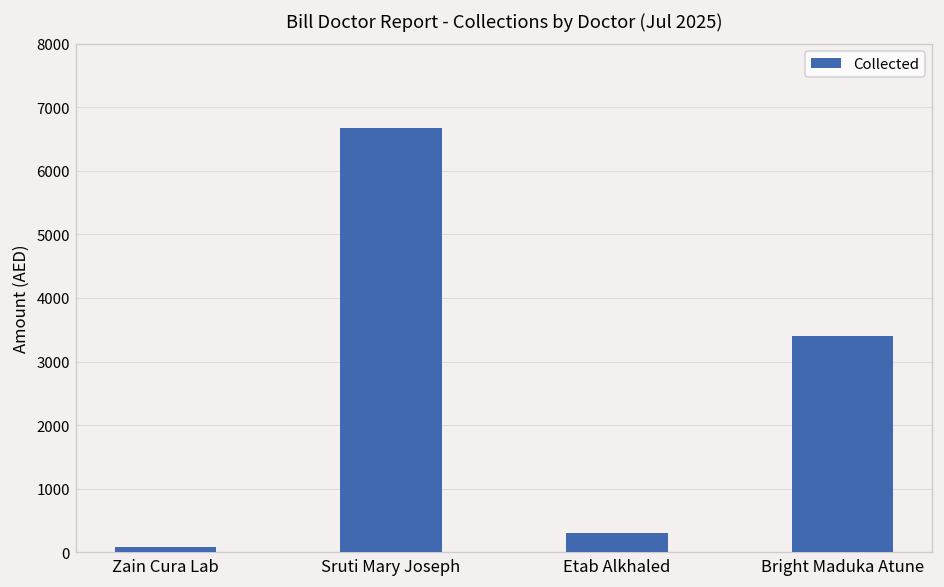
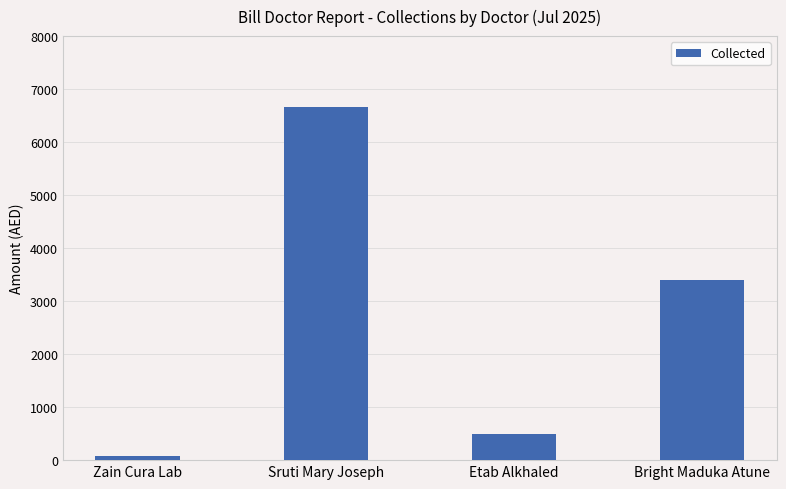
  {
    "Zain Cura Lab": 100,
    "Sruti Mary Joseph": 6700,
-   "Etab Alkhaled": 300,
+   "Etab Alkhaled": 500,
    "Bright Maduka Atune": 3400
  }
